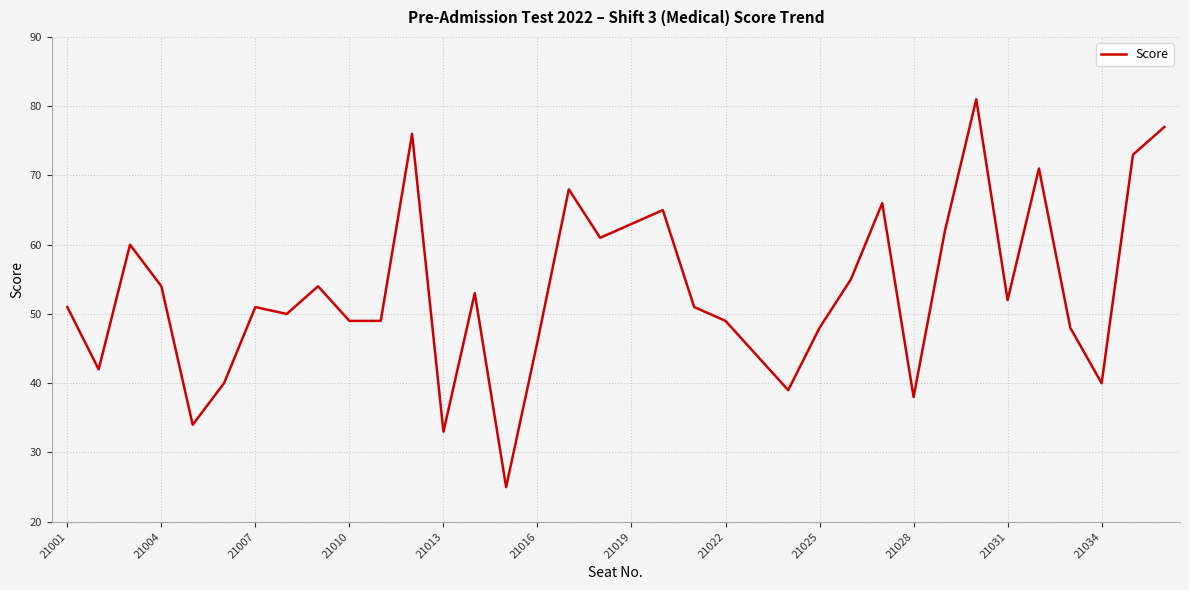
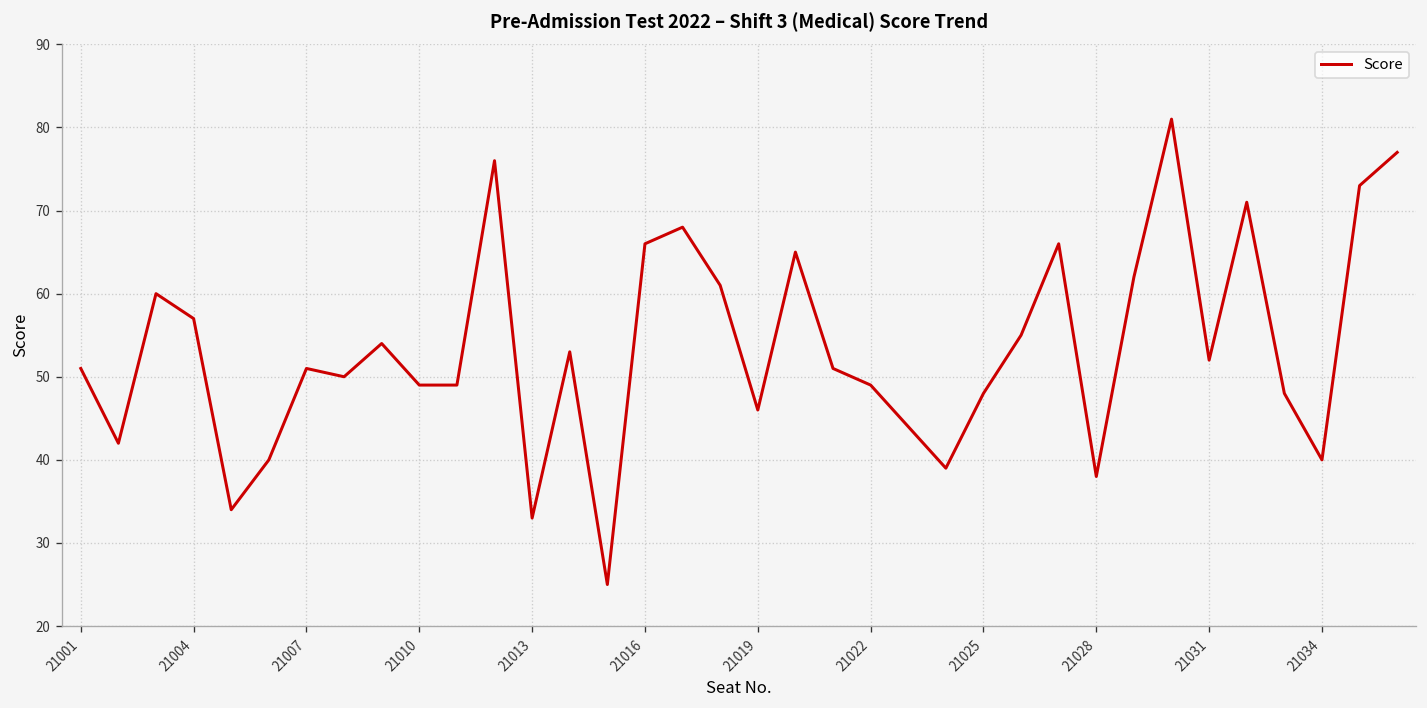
  {
    "21001": 51,
-   "21004": 54,
+   "21004": 57,
    "21007": 51,
    "21010": 49,
    "21013": 33,
-   "21016": 46,
-   "21019": 63,
+   "21016": 66,
+   "21019": 46,
    "21022": 49,
    "21025": 48,
    "21028": 38,
    "21031": 52,
    "21034": 40
  }
